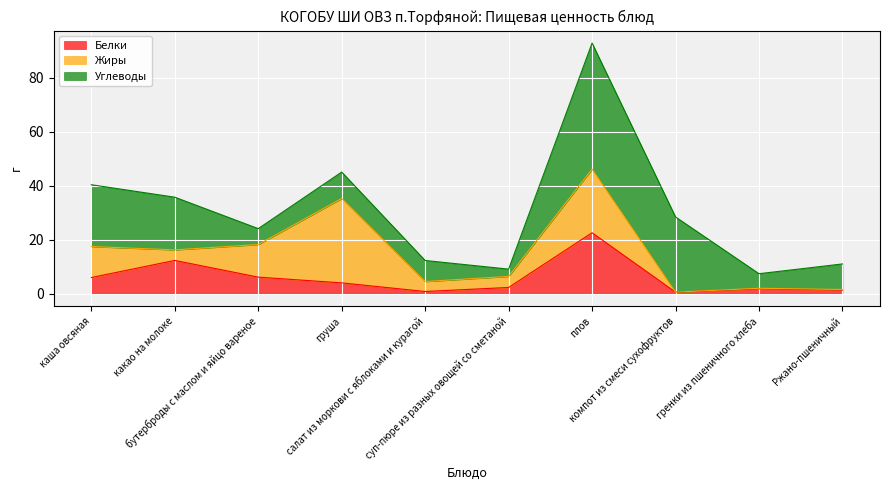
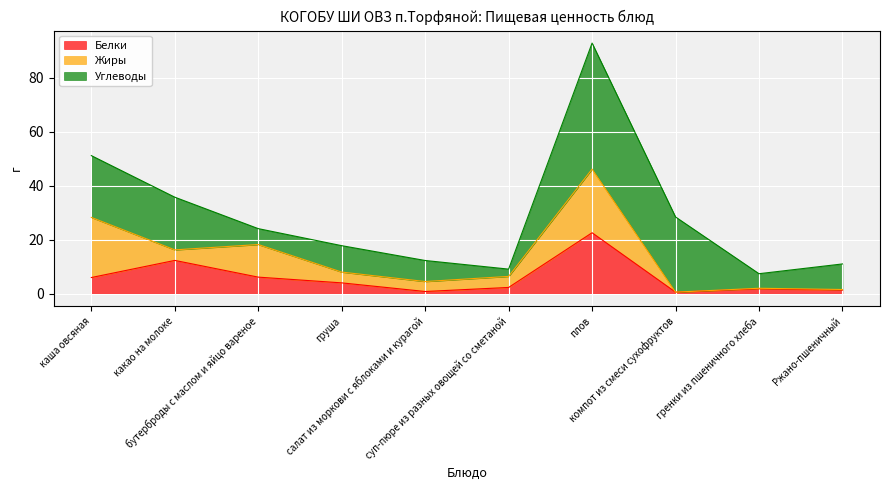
  {
    "Белки": {
      "каша овсяная": 6,
      "какао на молоке": 12,
      "бутерброды с маслом и яйцо вареное": 6,
      "груша": 4,
      "салат из моркови с яблоками и курагой": 1,
      "суп-пюре из разных овощей со сметаной": 2,
      "плов": 23
    },
    "Жиры": {
-     "каша овсяная": 12,
+     "каша овсяная": 22,
      "какао на молоке": 4,
      "бутерброды с маслом и яйцо вареное": 12,
-     "груша": 31,
+     "груша": 4,
      "салат из моркови с яблоками и курагой": 4,
      "суп-пюре из разных овощей со сметаной": 4,
      "плов": 24
    },
    "Углеводы": {
      "каша овсяная": 23,
      "какао на молоке": 20,
      "бутерброды с маслом и яйцо вареное": 6,
      "груша": 10,
      "салат из моркови с яблоками и курагой": 8,
      "суп-пюре из разных овощей со сметаной": 3,
      "плов": 47,
      "компот из смеси сухофруктов": 28,
      "гренки из пшеничного хлеба": 5,
      "Ржано-пшеничный": 9
    }
  }
